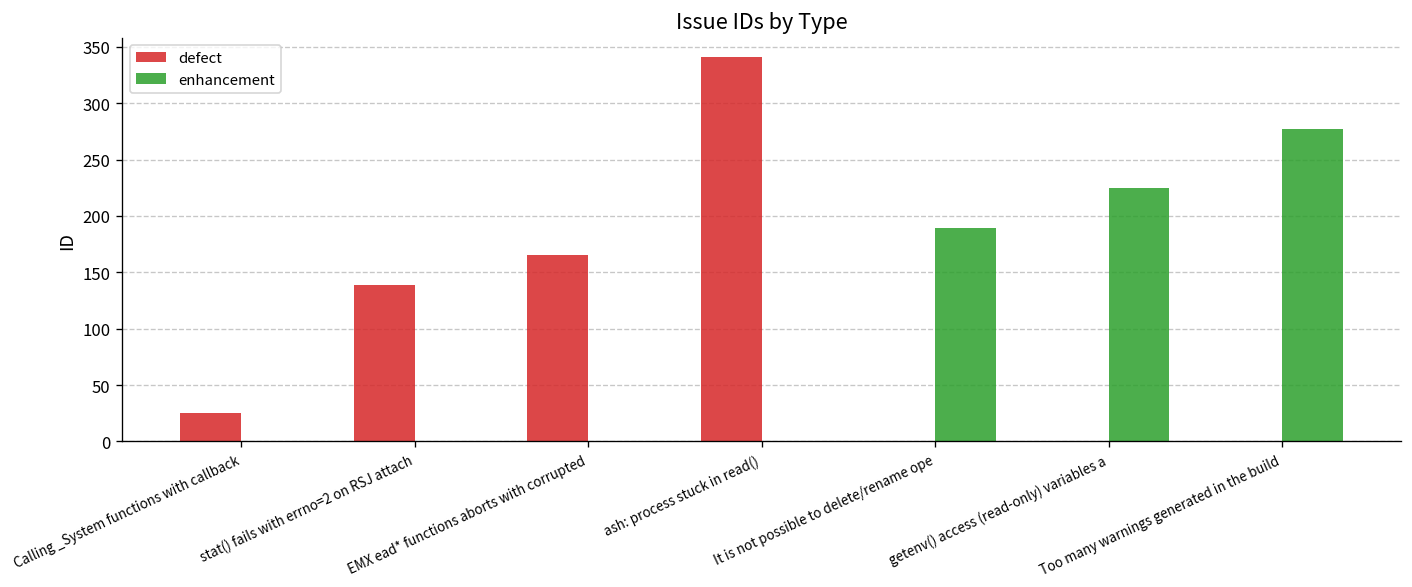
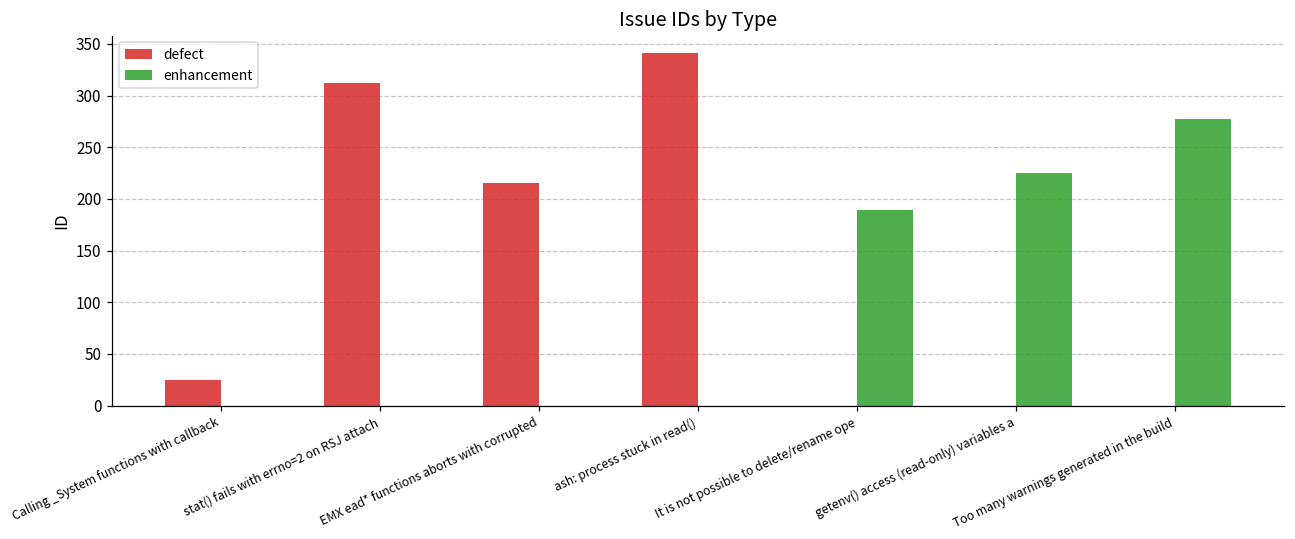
  {
    "defect": {
      "Calling _System functions with callback": 30,
-     "stat() fails with errno=2 on RSJ attach": 140,
-     "EMX ead* functions aborts with corrupted": 170,
+     "stat() fails with errno=2 on RSJ attach": 310,
+     "EMX ead* functions aborts with corrupted": 220,
      "ash: process stuck in read()": 340,
      "It is not possible to delete/rename ope": 0,
      "getenv() access (read-only) variables a": 0,
      "Too many warnings generated in the build": 0
    },
    "enhancement": {
      "Calling _System functions with callback": 0,
      "stat() fails with errno=2 on RSJ attach": 0,
      "EMX ead* functions aborts with corrupted": 0,
      "ash: process stuck in read()": 0,
      "It is not possible to delete/rename ope": 190,
      "getenv() access (read-only) variables a": 230,
      "Too many warnings generated in the build": 280
    }
  }
